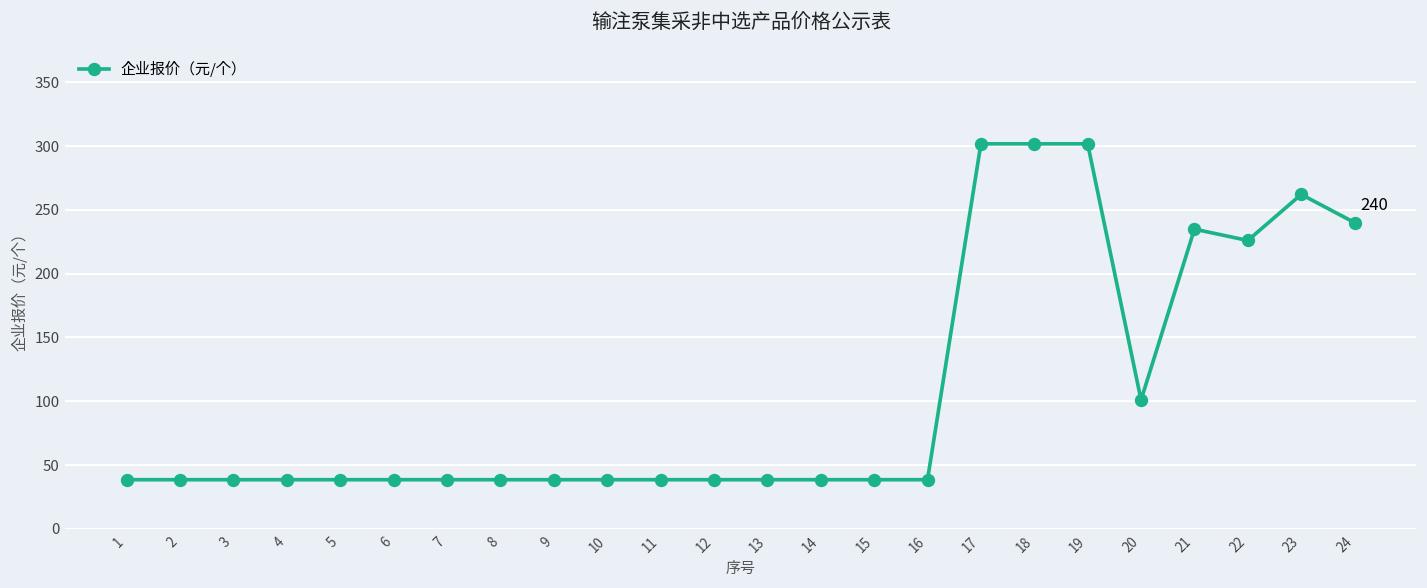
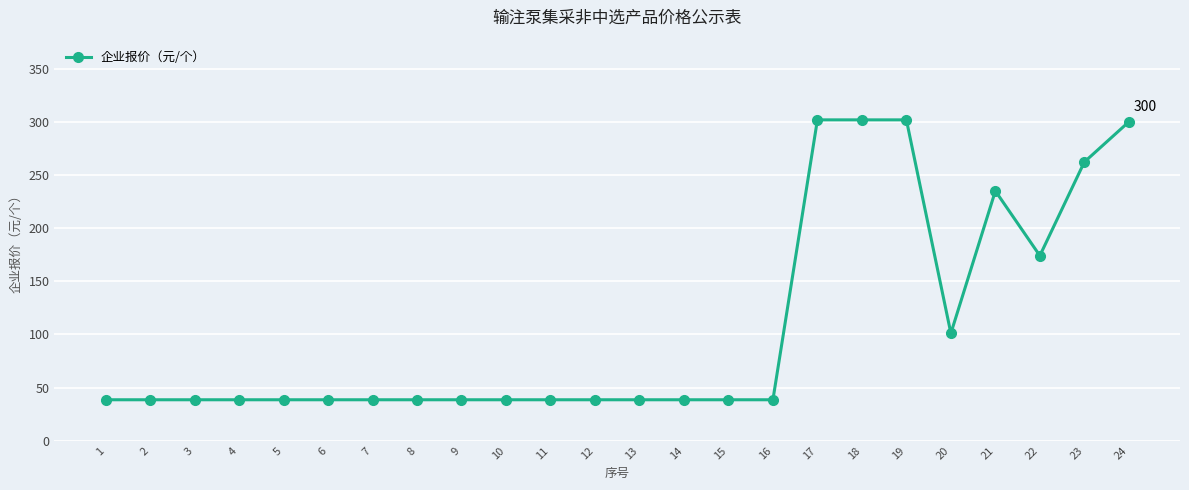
  {
-   "22": 226,
-   "24": 240
+   "22": 174,
+   "24": 300
  }
